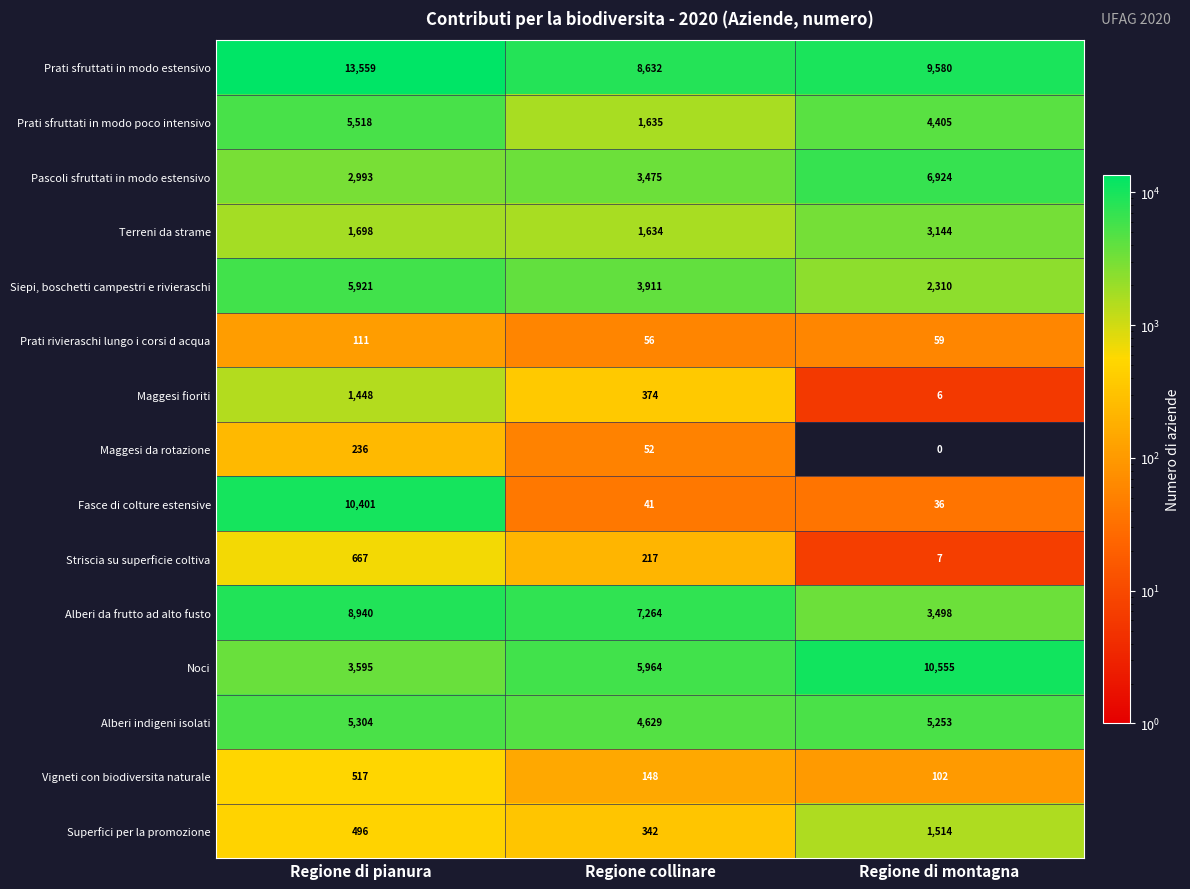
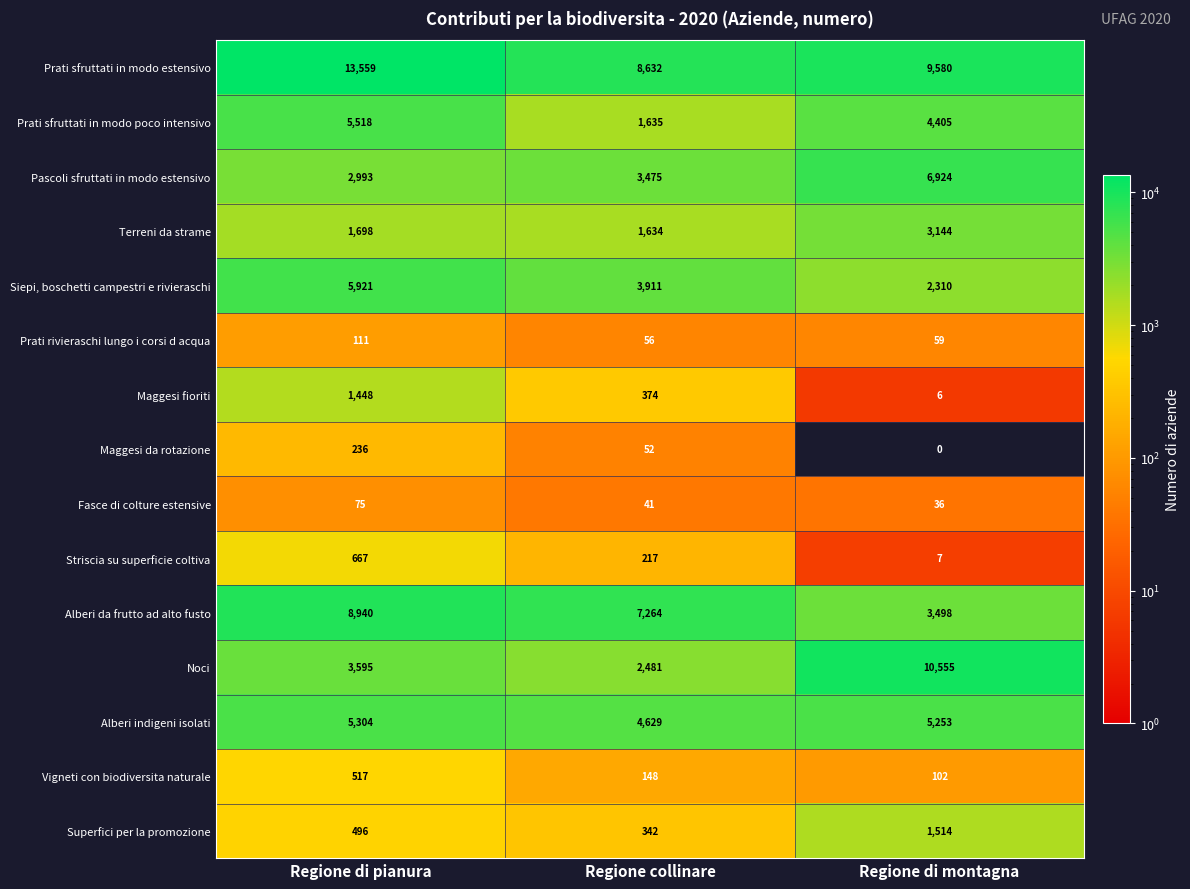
  {
    "Prati sfruttati in modo estensivo": {
      "Regione di pianura": "13,559",
      "Regione collinare": "8,632",
      "Regione di montagna": "9,580"
    },
    "Prati sfruttati in modo poco intensivo": {
      "Regione di pianura": "5,518",
      "Regione collinare": "1,635",
      "Regione di montagna": "4,405"
    },
    "Pascoli sfruttati in modo estensivo": {
      "Regione di pianura": "2,993",
      "Regione collinare": "3,475",
      "Regione di montagna": "6,924"
    },
    "Terreni da strame": {
      "Regione di pianura": "1,698",
      "Regione collinare": "1,634",
      "Regione di montagna": "3,144"
    },
    "Siepi, boschetti campestri e rivieraschi": {
      "Regione di pianura": "5,921",
      "Regione collinare": "3,911",
      "Regione di montagna": "2,310"
    },
    "Prati rivieraschi lungo i corsi d acqua": {
      "Regione di pianura": "111",
      "Regione collinare": "56",
      "Regione di montagna": "59"
    },
    "Maggesi fioriti": {
      "Regione di pianura": "1,448",
      "Regione collinare": "374",
      "Regione di montagna": "6"
    },
    "Maggesi da rotazione": {
      "Regione di pianura": "236",
      "Regione collinare": "52",
      "Regione di montagna": "0"
    },
    "Fasce di colture estensive": {
-     "Regione di pianura": "10,401",
+     "Regione di pianura": "75",
      "Regione collinare": "41",
      "Regione di montagna": "36"
    },
    "Striscia su superficie coltiva": {
      "Regione di pianura": "667",
      "Regione collinare": "217",
      "Regione di montagna": "7"
    },
    "Alberi da frutto ad alto fusto": {
      "Regione di pianura": "8,940",
      "Regione collinare": "7,264",
      "Regione di montagna": "3,498"
    },
    "Noci": {
      "Regione di pianura": "3,595",
-     "Regione collinare": "5,964",
+     "Regione collinare": "2,481",
      "Regione di montagna": "10,555"
    },
    "Alberi indigeni isolati": {
      "Regione di pianura": "5,304",
      "Regione collinare": "4,629",
      "Regione di montagna": "5,253"
    },
    "Vigneti con biodiversita naturale": {
      "Regione di pianura": "517",
      "Regione collinare": "148",
      "Regione di montagna": "102"
    },
    "Superfici per la promozione": {
      "Regione di pianura": "496",
      "Regione collinare": "342",
      "Regione di montagna": "1,514"
    }
  }
